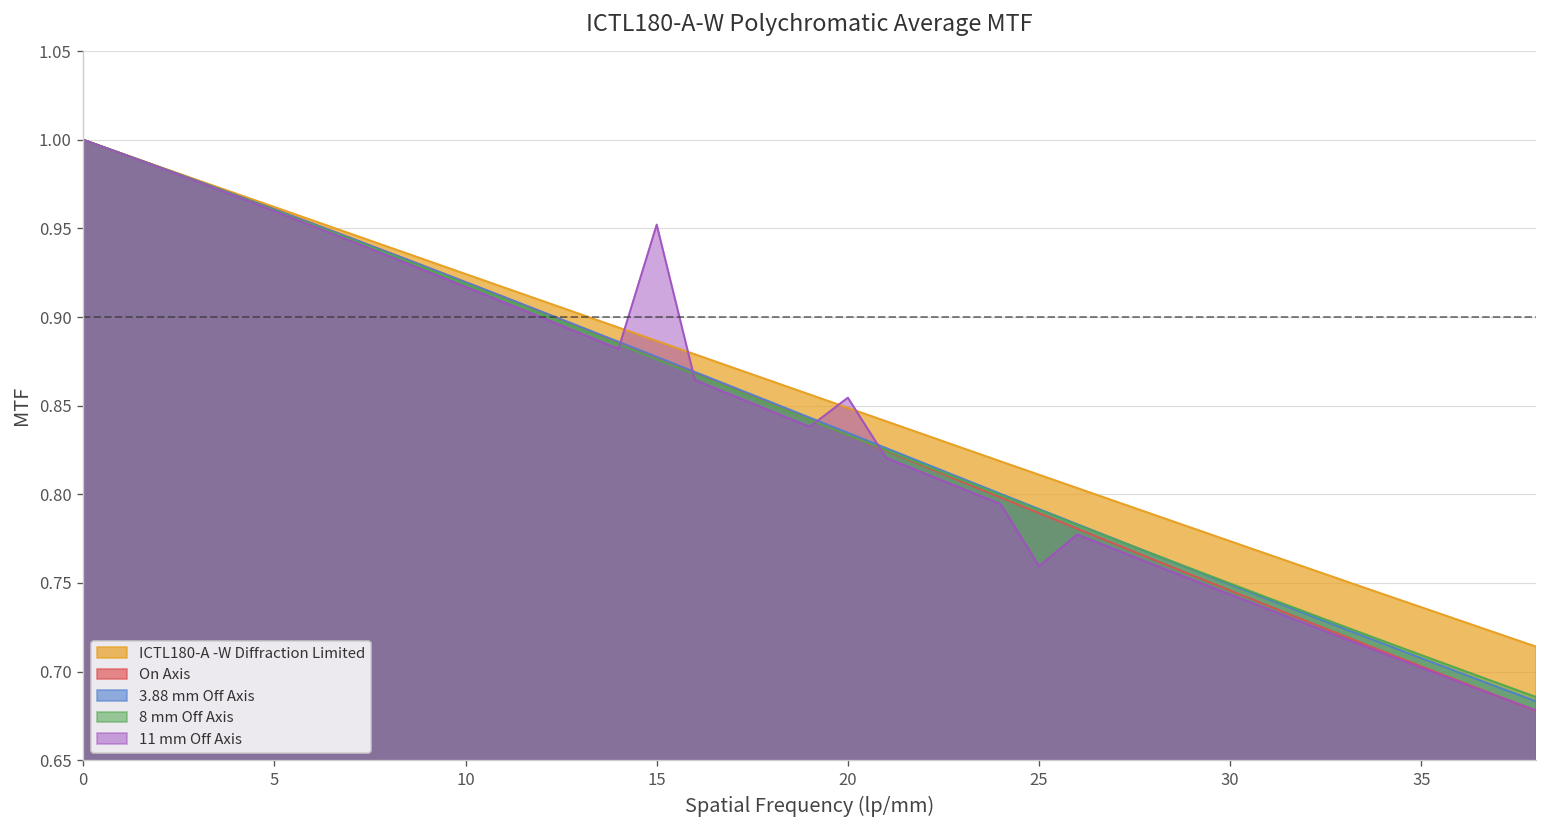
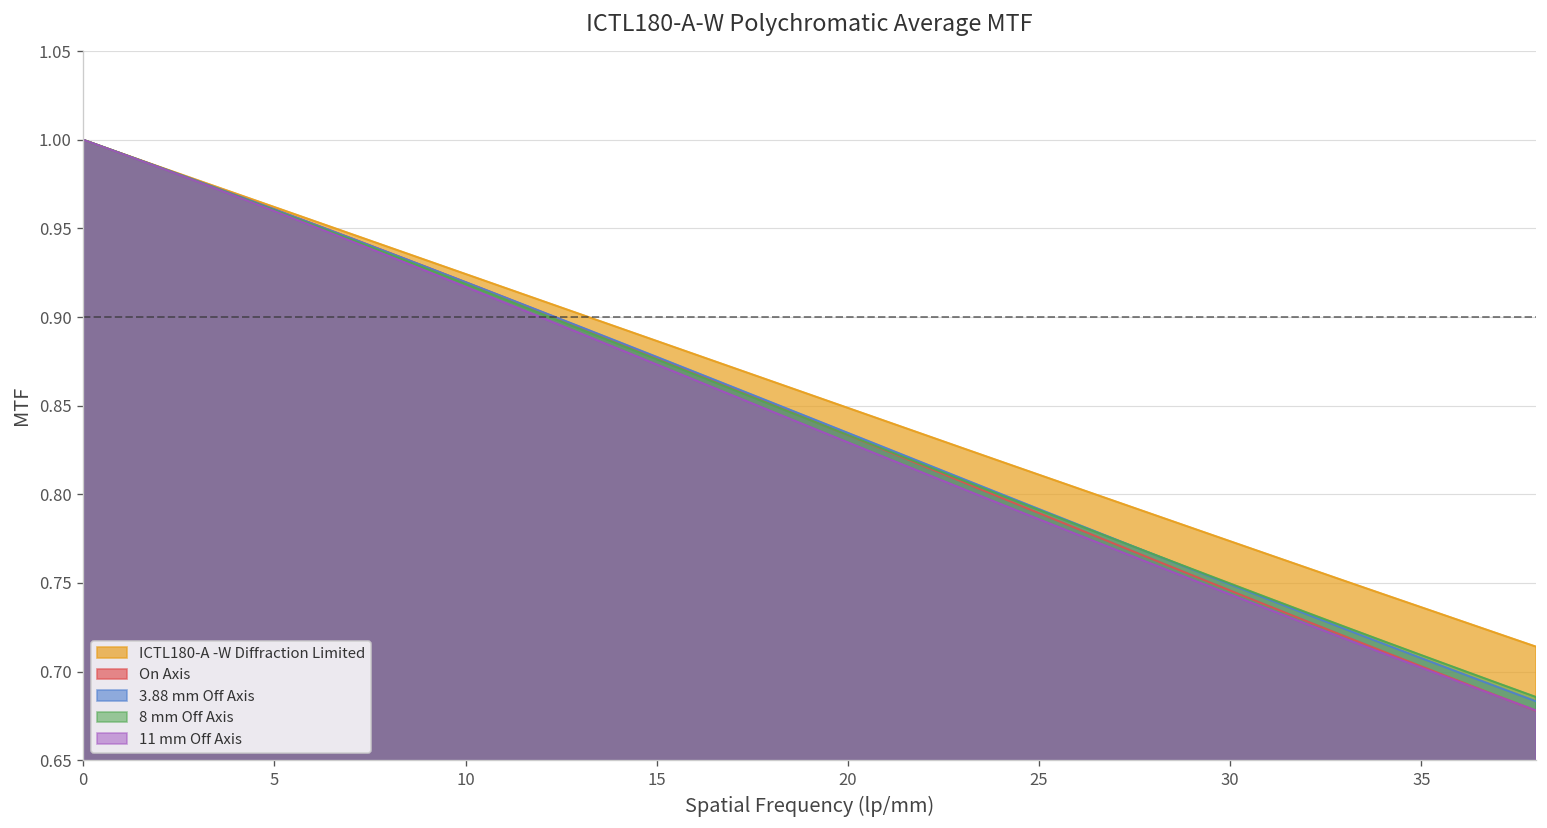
  {
    "ICTL180-A -W Diffraction Limited": {
      "10": 0.924,
      "15": 0.887,
      "20": 0.849,
      "25": 0.811,
      "30": 0.774,
      "35": 0.736
    },
    "On Axis": {
      "25": 0.789,
      "30": 0.746
    },
    "3.88 mm Off Axis": {
      "35": 0.708
    },
    "8 mm Off Axis": {
      "35": 0.709
    },
    "11 mm Off Axis": {
-     "15": 0.952,
-     "20": 0.855,
-     "25": 0.759,
+     "15": 0.873,
+     "20": 0.829,
+     "25": 0.786,
      "30": 0.743
    }
  }
